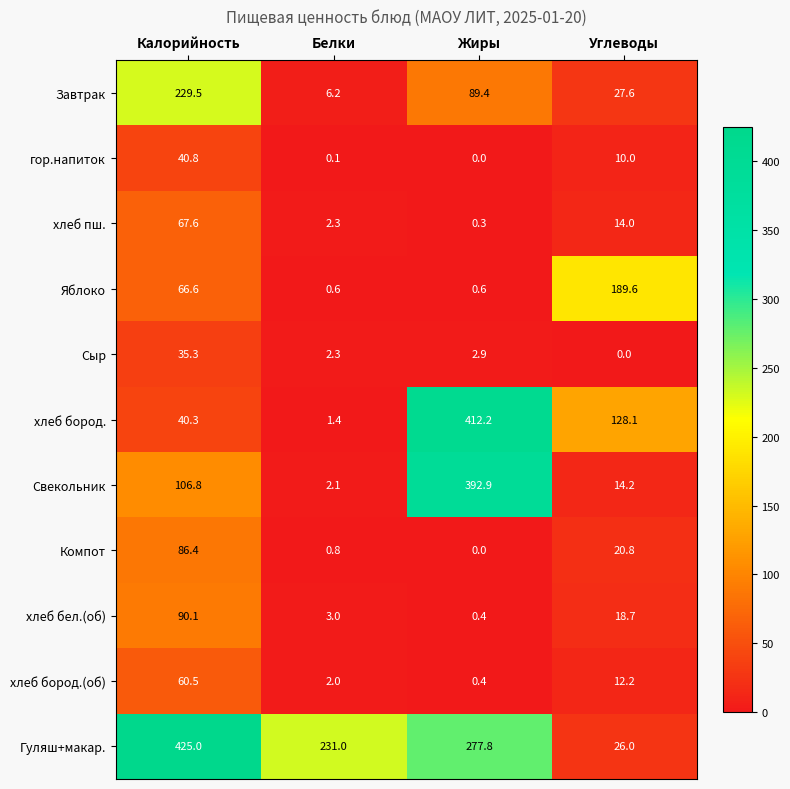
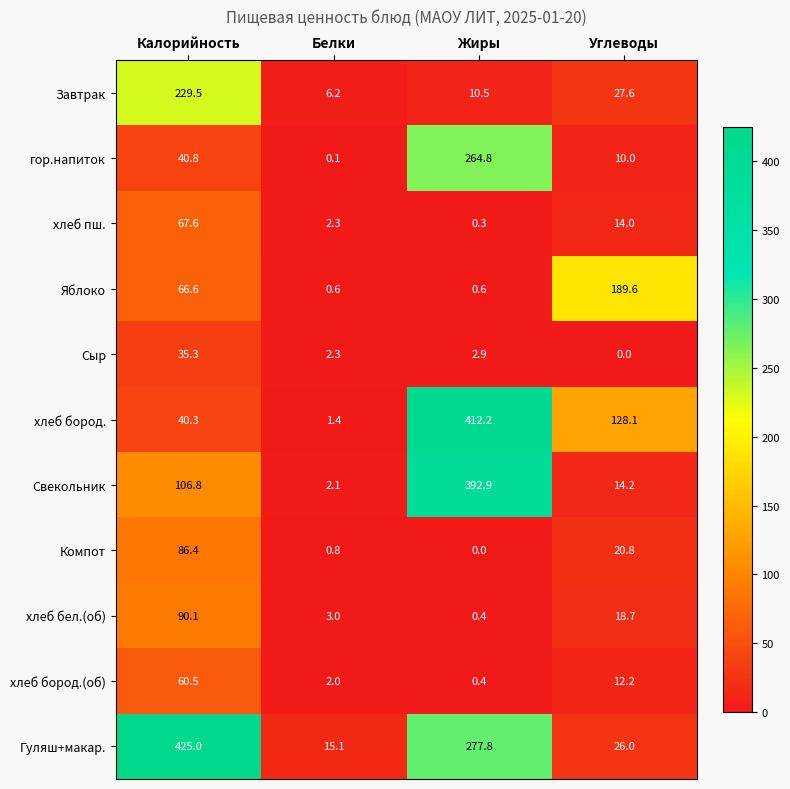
  {
    "Завтрак": {
      "Калорийность": 229.5,
      "Белки": 6.2,
-     "Жиры": 89.4,
+     "Жиры": 10.5,
      "Углеводы": 27.6
    },
    "гор.напиток": {
      "Калорийность": 40.8,
      "Белки": 0.1,
-     "Жиры": 0.0,
+     "Жиры": 264.8,
      "Углеводы": 10.0
    },
    "хлеб пш.": {
      "Калорийность": 67.6,
      "Белки": 2.3,
      "Жиры": 0.3,
      "Углеводы": 14.0
    },
    "Яблоко": {
      "Калорийность": 66.6,
      "Белки": 0.6,
      "Жиры": 0.6,
      "Углеводы": 189.6
    },
    "Сыр": {
      "Калорийность": 35.3,
      "Белки": 2.3,
      "Жиры": 2.9,
      "Углеводы": 0.0
    },
    "хлеб бород.": {
      "Калорийность": 40.3,
      "Белки": 1.4,
      "Жиры": 412.2,
      "Углеводы": 128.1
    },
    "Свекольник": {
      "Калорийность": 106.8,
      "Белки": 2.1,
      "Жиры": 392.9,
      "Углеводы": 14.2
    },
    "Компот": {
      "Калорийность": 86.4,
      "Белки": 0.8,
      "Жиры": 0.0,
      "Углеводы": 20.8
    },
    "хлеб бел.(об)": {
      "Калорийность": 90.1,
      "Белки": 3.0,
      "Жиры": 0.4,
      "Углеводы": 18.7
    },
    "хлеб бород.(об)": {
      "Калорийность": 60.5,
      "Белки": 2.0,
      "Жиры": 0.4,
      "Углеводы": 12.2
    },
    "Гуляш+макар.": {
      "Калорийность": 425.0,
-     "Белки": 231.0,
+     "Белки": 15.1,
      "Жиры": 277.8,
      "Углеводы": 26.0
    }
  }
